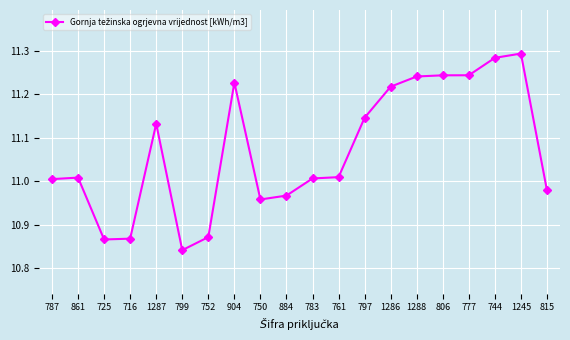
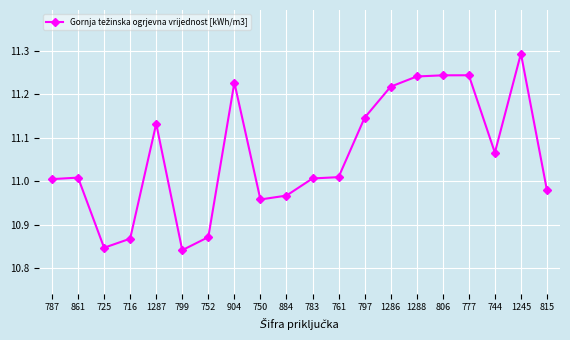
  {
    "787": 11.01,
    "861": 11.01,
-   "725": 10.87,
+   "725": 10.85,
    "716": 10.87,
    "1287": 11.13,
    "799": 10.84,
    "752": 10.87,
    "904": 11.23,
    "750": 10.96,
    "884": 10.97,
    "783": 11.01,
    "761": 11.01,
    "797": 11.15,
    "1286": 11.22,
    "1288": 11.24,
    "806": 11.24,
    "777": 11.24,
-   "744": 11.28,
+   "744": 11.07,
    "1245": 11.29,
    "815": 10.98
  }
